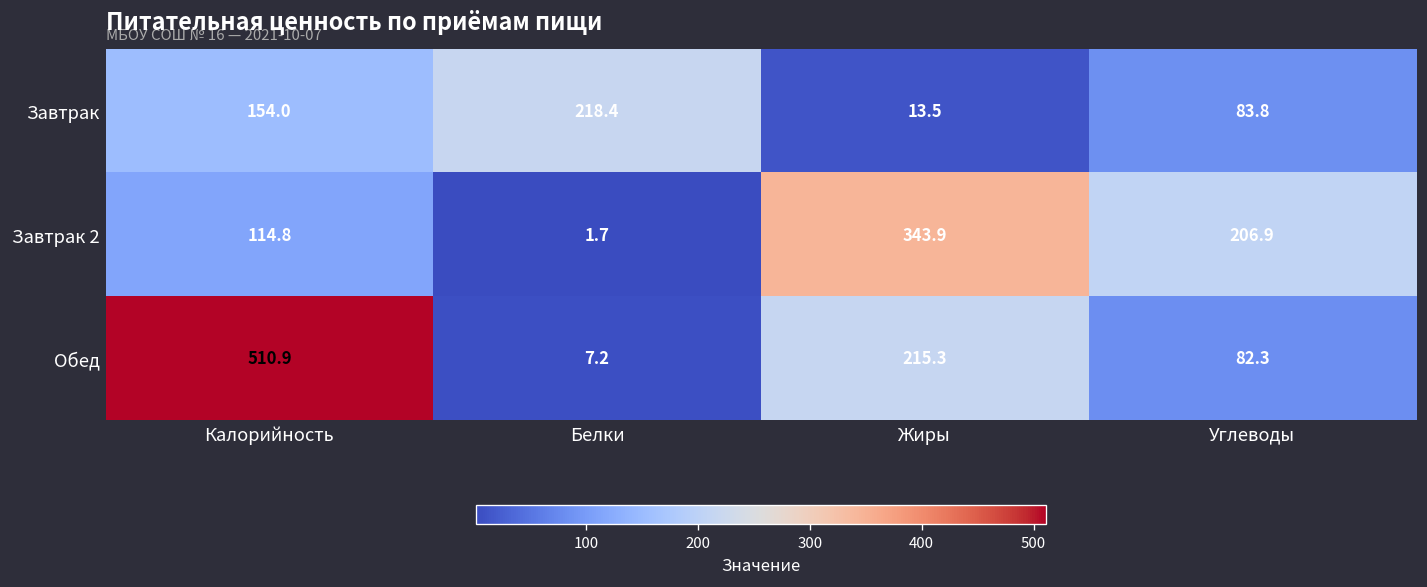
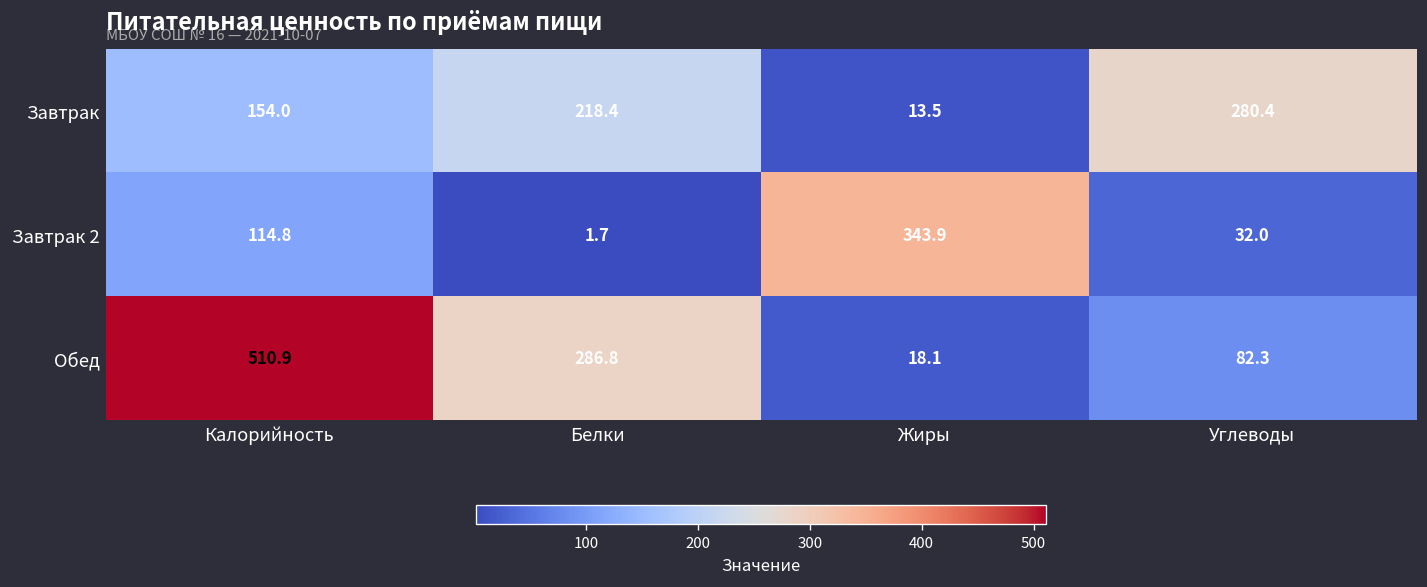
  {
    "Завтрак": {
      "Калорийность": 154.0,
      "Белки": 218.4,
      "Жиры": 13.5,
-     "Углеводы": 83.8
+     "Углеводы": 280.4
    },
    "Завтрак 2": {
      "Калорийность": 114.8,
      "Белки": 1.7,
      "Жиры": 343.9,
-     "Углеводы": 206.9
+     "Углеводы": 32.0
    },
    "Обед": {
      "Калорийность": 510.9,
-     "Белки": 7.2,
-     "Жиры": 215.3,
+     "Белки": 286.8,
+     "Жиры": 18.1,
      "Углеводы": 82.3
    }
  }
